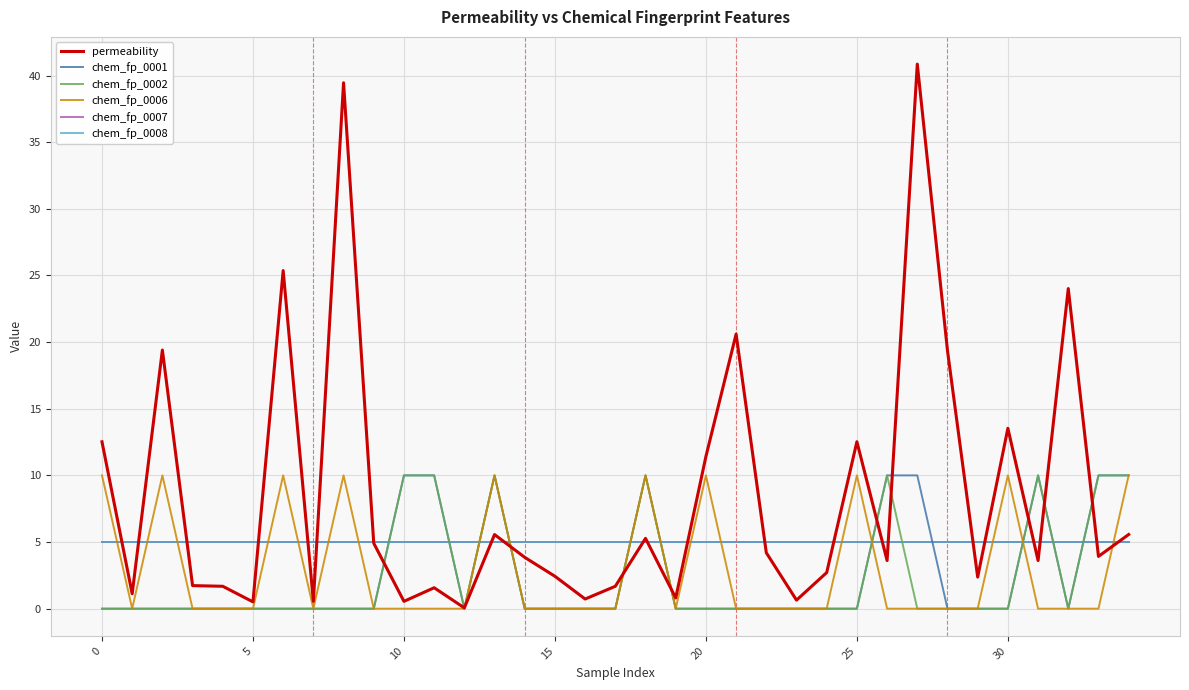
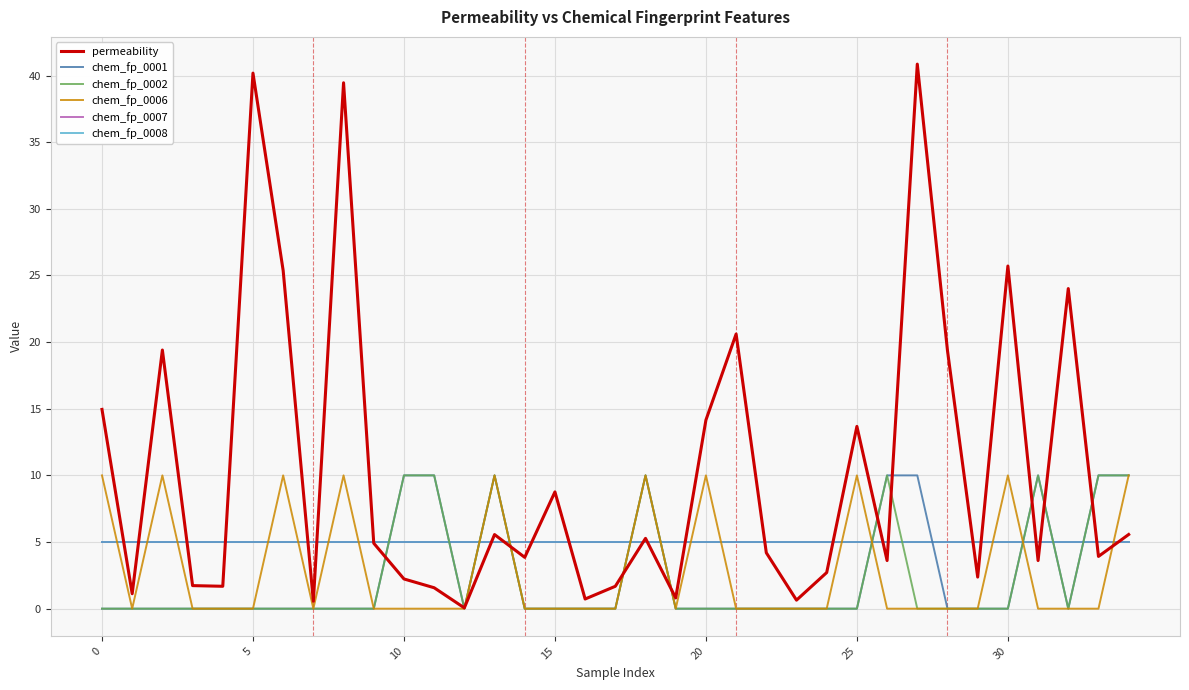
  {
    "permeability": {
-     "0": 12.5,
-     "5": 0.5,
-     "10": 0.6,
-     "15": 2.4,
-     "20": 11.4,
-     "25": 12.5,
-     "30": 13.5
+     "0": 15.0,
+     "5": 40.2,
+     "10": 2.2,
+     "15": 8.8,
+     "20": 14.2,
+     "25": 13.7,
+     "30": 25.7
    },
    "chem_fp_0006": {
      "0": 10.0,
      "10": 0.0,
      "20": 10.0,
      "25": 10.0,
      "30": 10.0
    },
    "chem_fp_0008": {
      "0": 5.0,
      "5": 5.0,
      "10": 5.0,
      "15": 5.0,
      "20": 5.0,
      "25": 5.0,
      "30": 5.0
    }
  }
